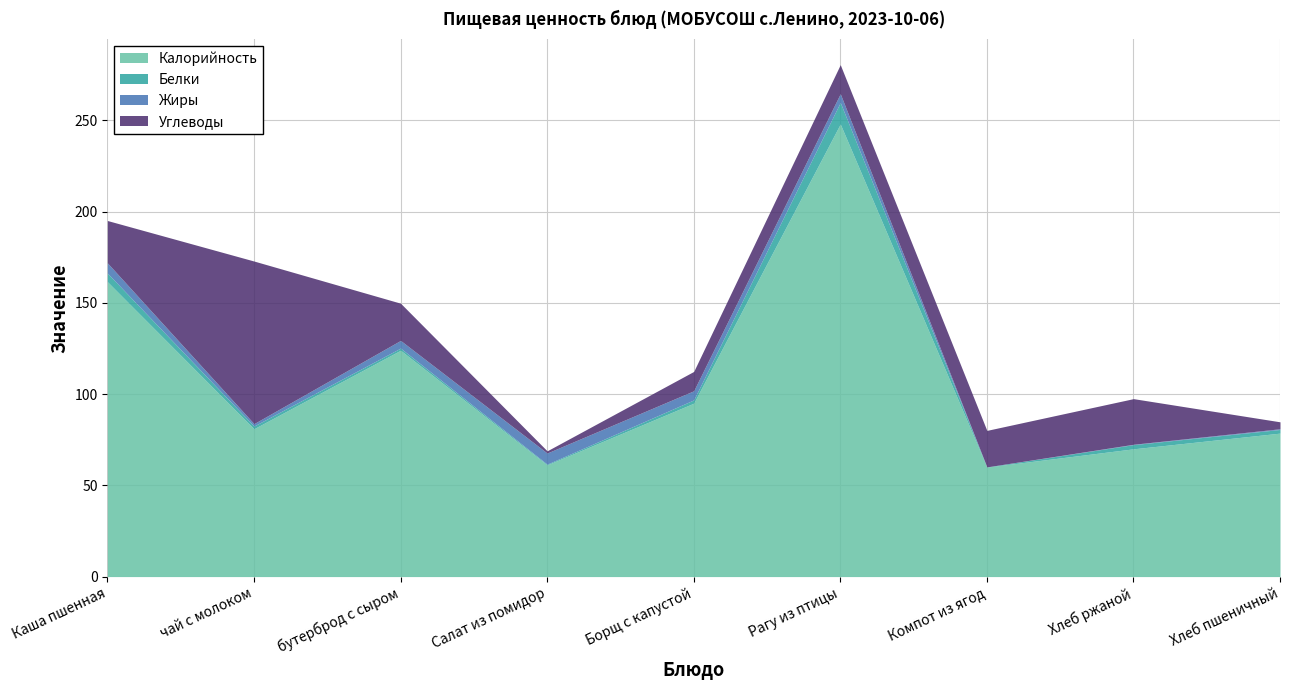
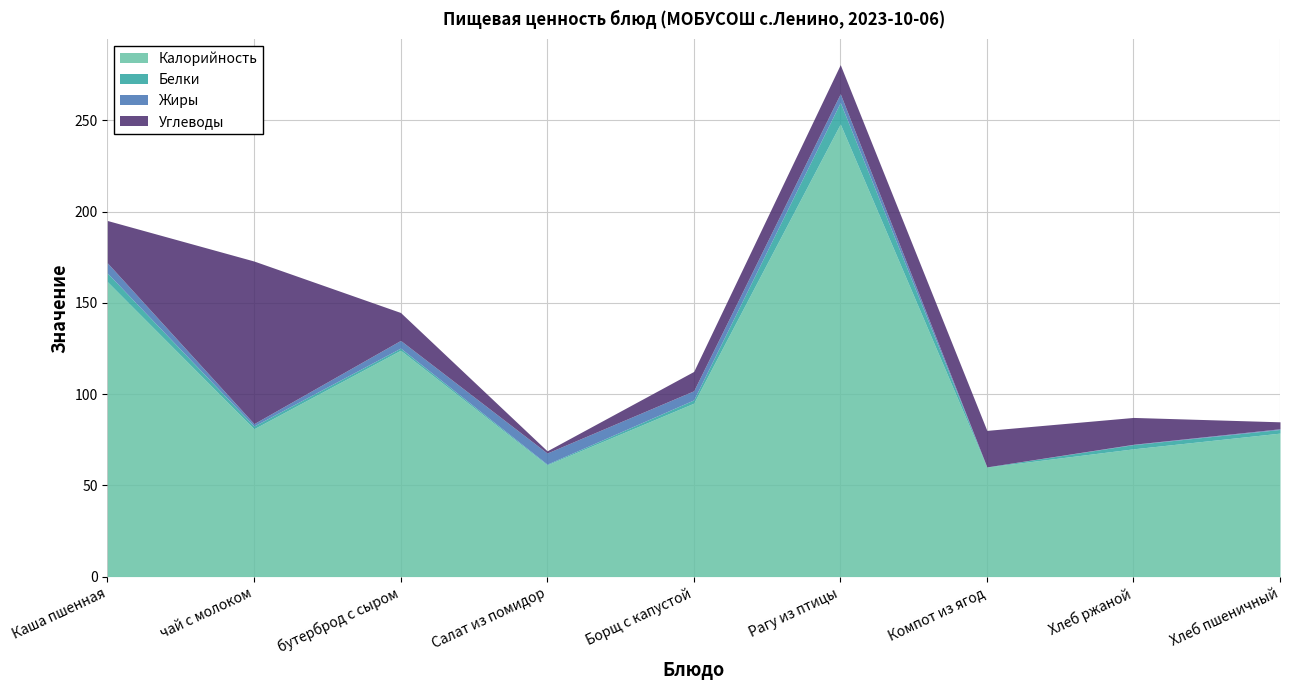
  {
    "Калорийность": {
      "Каша пшенная": 162,
      "чай с молоком": 81,
      "Борщ с капустой": 95,
      "Рагу из птицы": 248,
      "Хлеб ржаной": 70,
      "Хлеб пшеничный": 79
    },
    "Углеводы": {
      "Каша пшенная": 23,
      "чай с молоком": 89,
-     "бутерброд с сыром": 20,
+     "бутерброд с сыром": 15,
      "Борщ с капустой": 11,
      "Рагу из птицы": 16,
      "Компот из ягод": 20,
-     "Хлеб ржаной": 25,
+     "Хлеб ржаной": 15,
      "Хлеб пшеничный": 4
    }
  }
